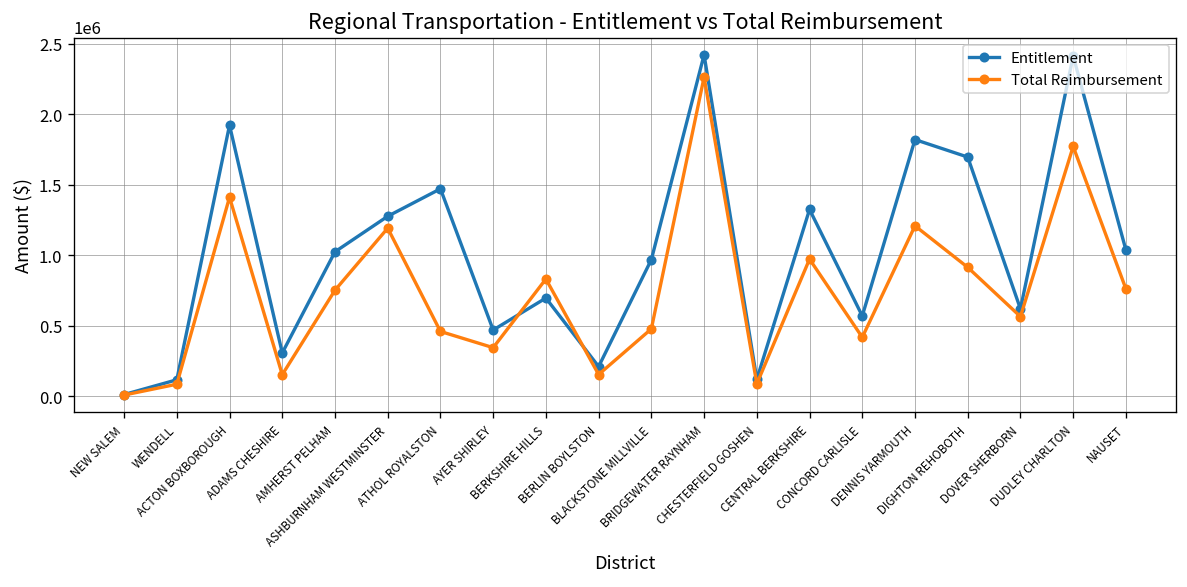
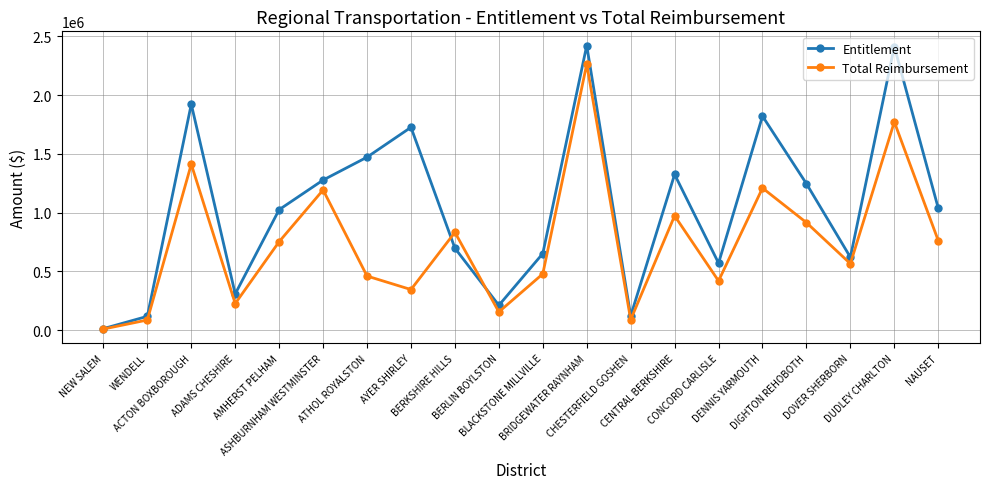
  {
    "Entitlement": {
      "WENDELL": 120000,
      "ACTON BOXBOROUGH": 1920000,
      "ADAMS CHESHIRE": 310000,
      "AMHERST PELHAM": 1030000,
      "ASHBURNHAM WESTMINSTER": 1280000,
      "ATHOL ROYALSTON": 1470000,
-     "AYER SHIRLEY": 470000,
+     "AYER SHIRLEY": 1730000,
      "BERKSHIRE HILLS": 700000,
      "BERLIN BOYLSTON": 210000,
-     "BLACKSTONE MILLVILLE": 970000,
+     "BLACKSTONE MILLVILLE": 650000,
      "BRIDGEWATER RAYNHAM": 2420000,
      "CHESTERFIELD GOSHEN": 120000,
      "CENTRAL BERKSHIRE": 1330000,
      "CONCORD CARLISLE": 570000,
      "DENNIS YARMOUTH": 1820000,
-     "DIGHTON REHOBOTH": 1700000,
+     "DIGHTON REHOBOTH": 1250000,
      "DOVER SHERBORN": 620000,
      "NAUSET": 1040000
    },
    "Total Reimbursement": {
      "WENDELL": 90000,
      "ACTON BOXBOROUGH": 1410000,
-     "ADAMS CHESHIRE": 150000,
+     "ADAMS CHESHIRE": 230000,
      "AMHERST PELHAM": 750000,
      "ASHBURNHAM WESTMINSTER": 1190000,
      "ATHOL ROYALSTON": 460000,
      "AYER SHIRLEY": 350000,
      "BERKSHIRE HILLS": 830000,
      "BERLIN BOYLSTON": 160000,
      "BLACKSTONE MILLVILLE": 480000,
      "BRIDGEWATER RAYNHAM": 2260000,
      "CHESTERFIELD GOSHEN": 90000,
      "CENTRAL BERKSHIRE": 970000,
      "CONCORD CARLISLE": 420000,
      "DENNIS YARMOUTH": 1210000,
      "DIGHTON REHOBOTH": 920000,
      "DOVER SHERBORN": 570000,
      "DUDLEY CHARLTON": 1770000,
      "NAUSET": 760000
    }
  }
